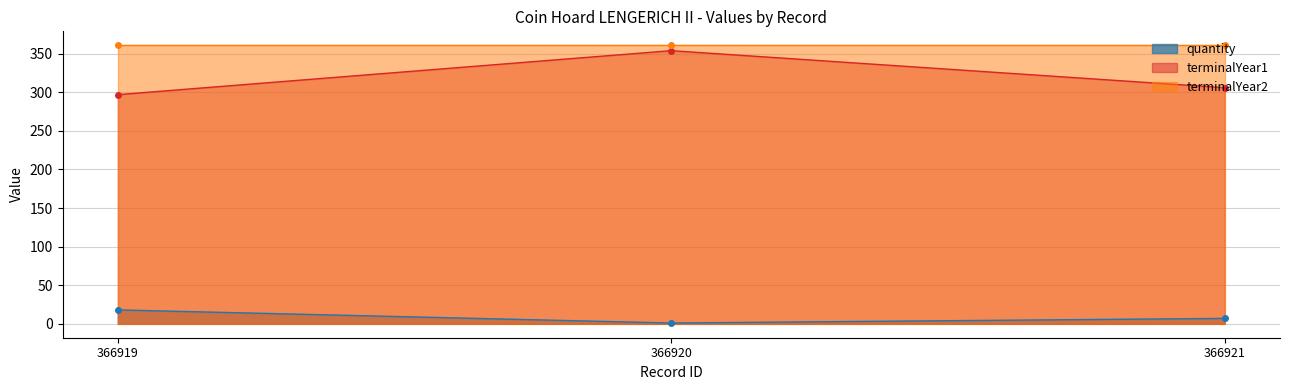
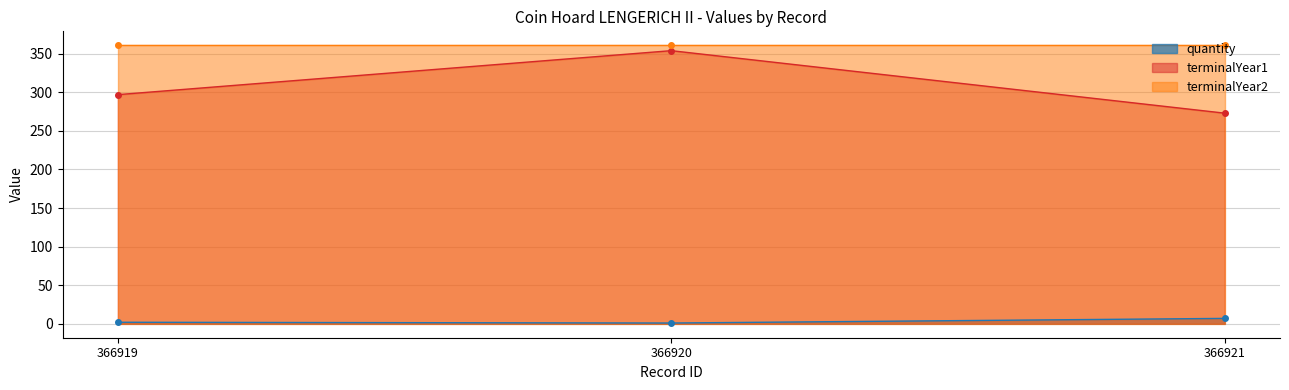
  {
    "quantity": {
-     "366919": 20,
+     "366919": 0,
      "366920": 0,
      "366921": 10
    },
    "terminalYear1": {
      "366919": 300,
      "366920": 350,
-     "366921": 310
+     "366921": 270
    },
    "terminalYear2": {
      "366919": 360,
      "366920": 360,
      "366921": 360
    }
  }
